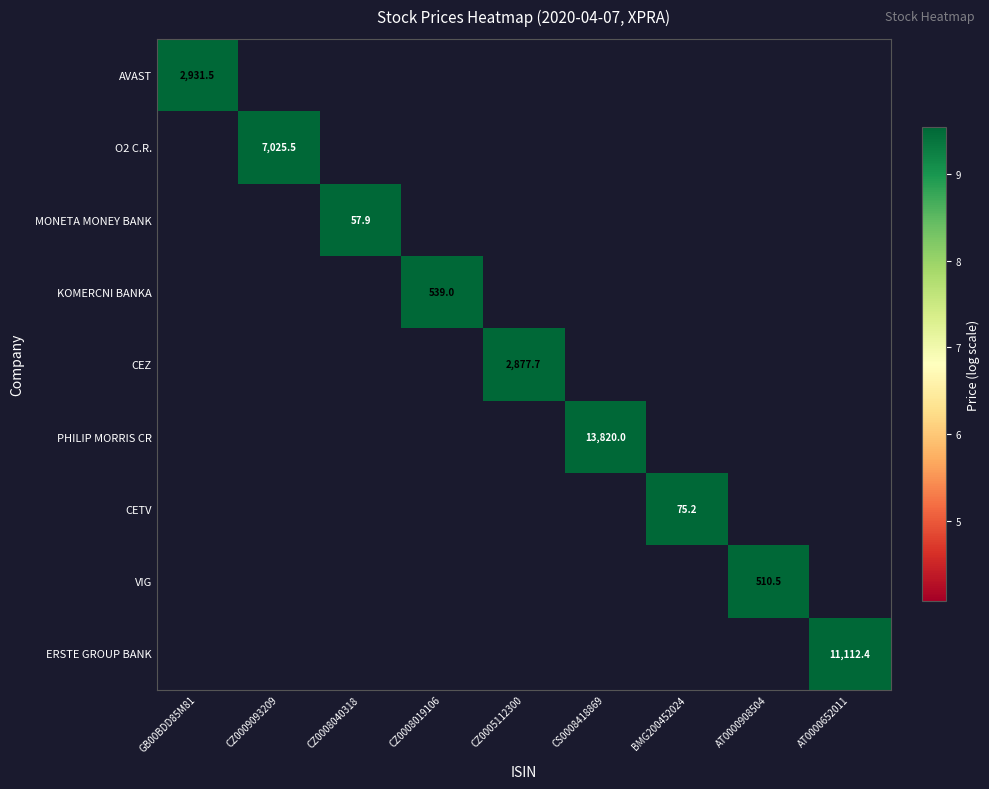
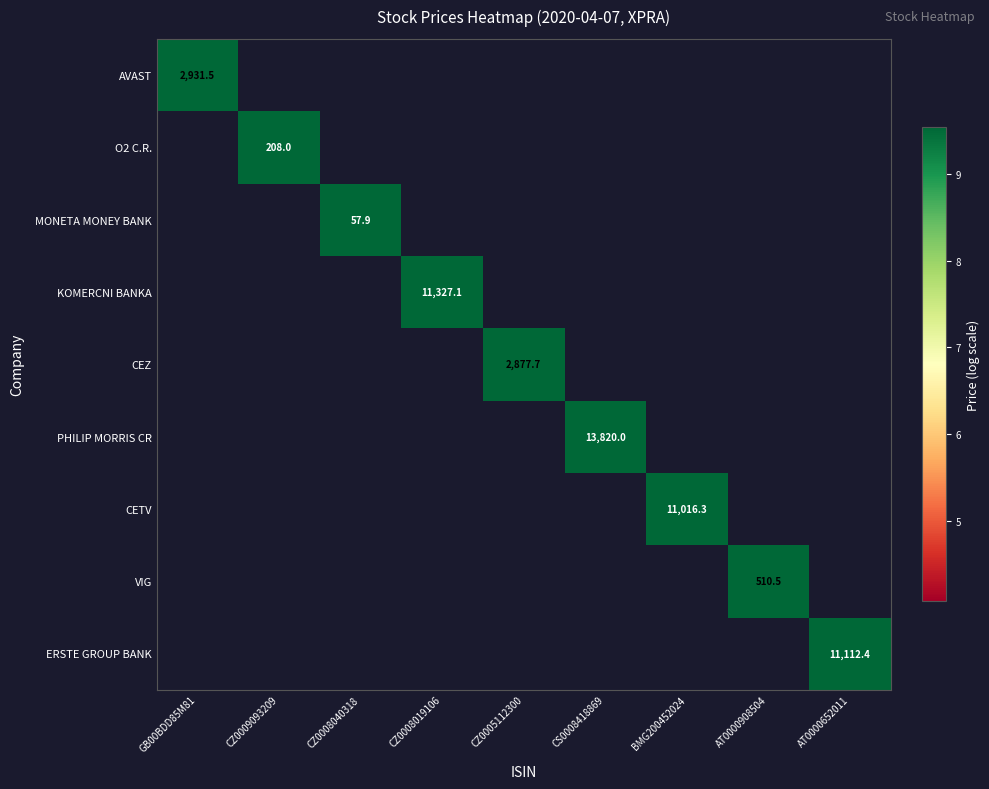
  {
    "AVAST": {
      "GB00BDD85M81": "2,931.5"
    },
    "O2 C.R.": {
-     "CZ0009093209": "7,025.5"
+     "CZ0009093209": "208.0"
    },
    "MONETA MONEY BANK": {
      "CZ0008040318": "57.9"
    },
    "KOMERCNI BANKA": {
-     "CZ0008019106": "539.0"
+     "CZ0008019106": "11,327.1"
    },
    "CEZ": {
      "CZ0005112300": "2,877.7"
    },
    "PHILIP MORRIS CR": {
      "CS0008418869": "13,820.0"
    },
    "CETV": {
-     "BMG200452024": "75.2"
+     "BMG200452024": "11,016.3"
    },
    "VIG": {
      "AT0000908504": "510.5"
    },
    "ERSTE GROUP BANK": {
      "AT0000652011": "11,112.4"
    }
  }
